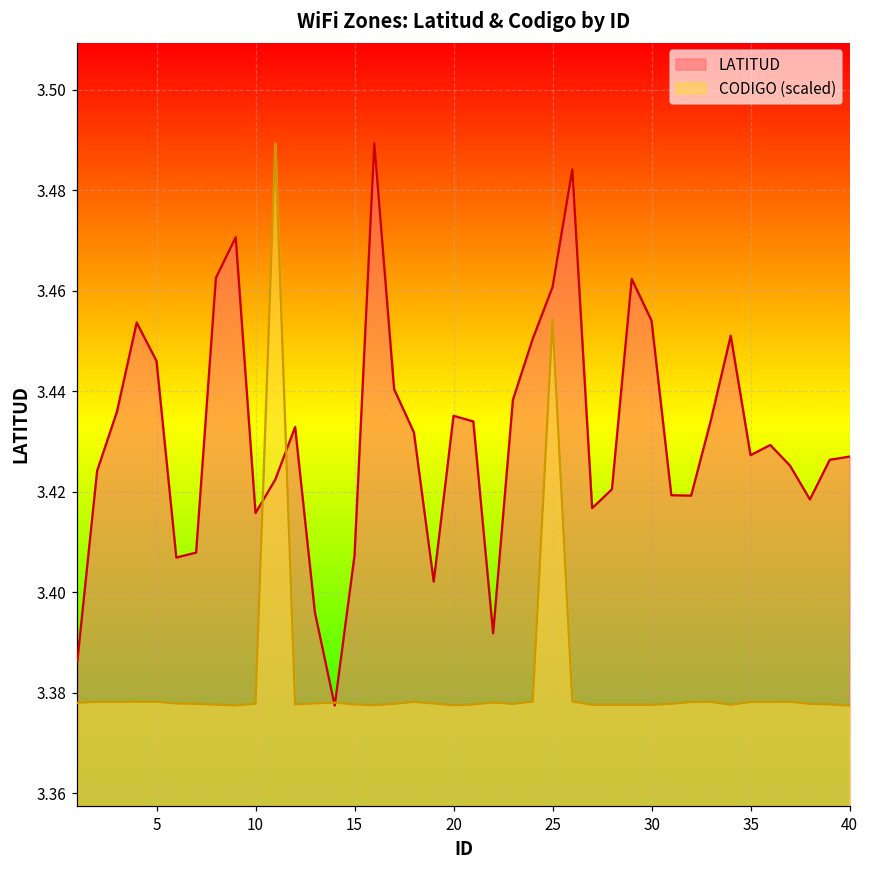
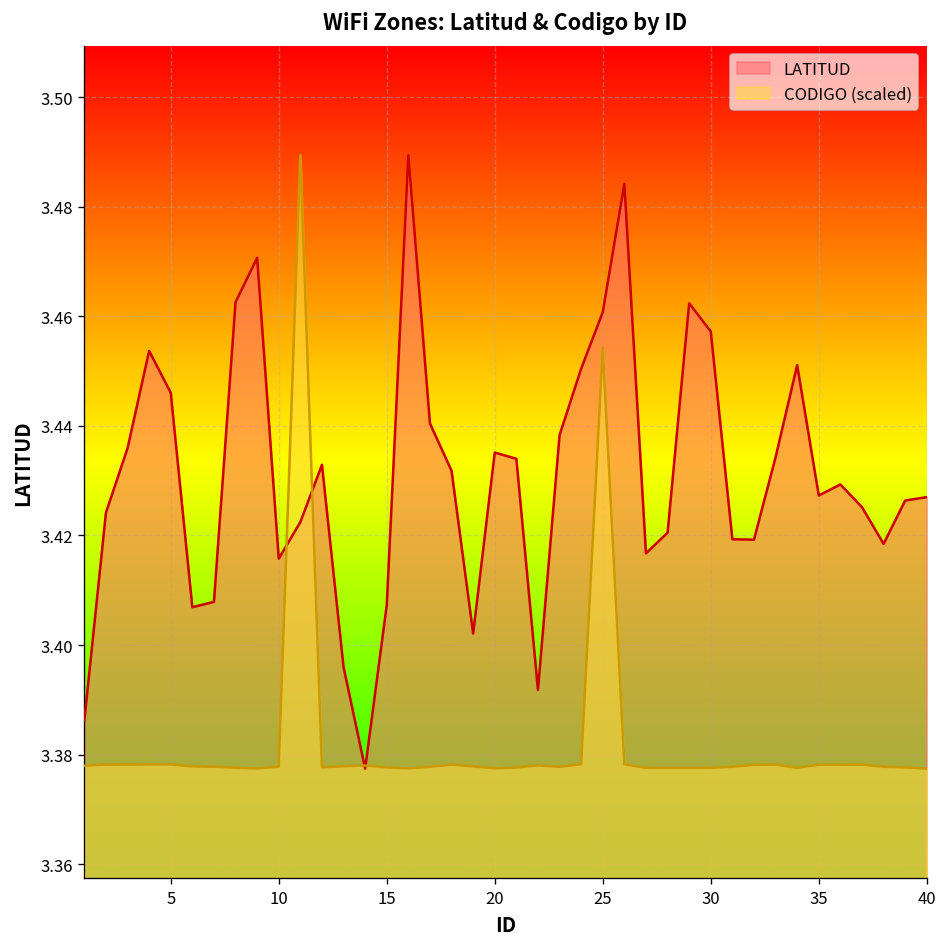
  {
    "LATITUD": {
      "5": 3.446,
      "10": 3.416,
      "15": 3.407,
      "20": 3.435,
      "25": 3.461,
-     "30": 3.454,
+     "30": 3.457,
      "35": 3.427,
      "40": 3.427
    },
    "CODIGO (scaled)": {
      "5": 3.378,
      "10": 3.378,
      "15": 3.378,
      "20": 3.378,
      "25": 3.454,
      "30": 3.378,
      "35": 3.378,
      "40": 3.377
    }
  }
